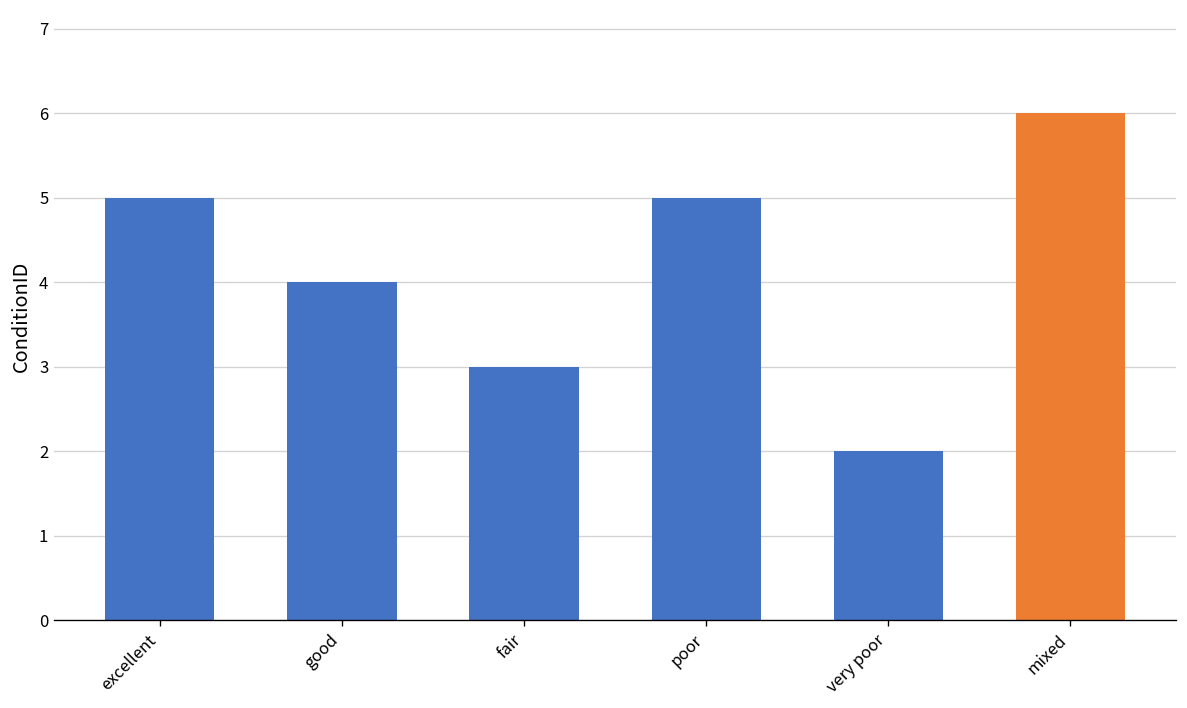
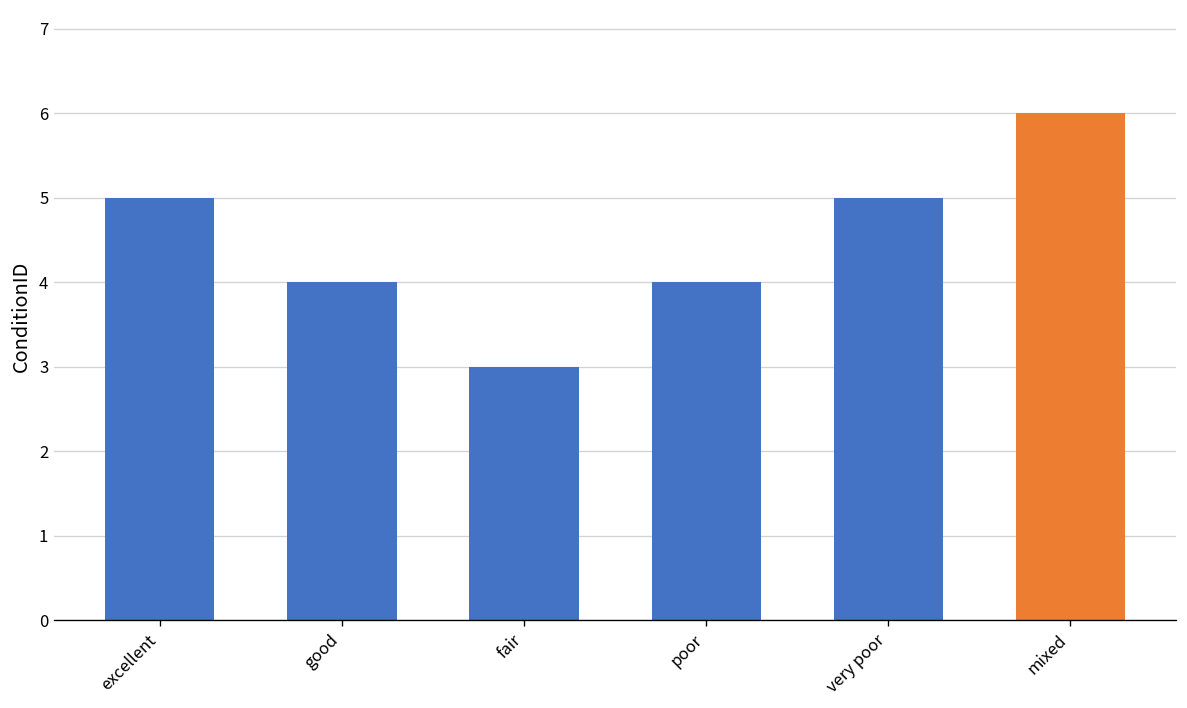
  {
    "excellent": 5,
    "good": 4,
    "fair": 3,
-   "poor": 5,
-   "very poor": 2,
+   "poor": 4,
+   "very poor": 5,
    "mixed": 6
  }
